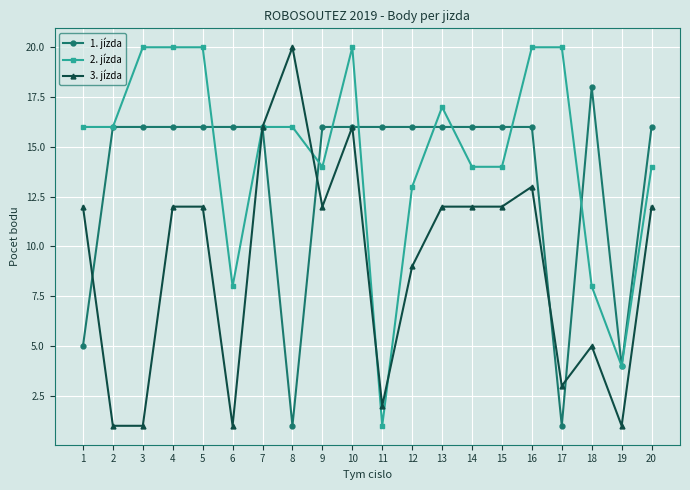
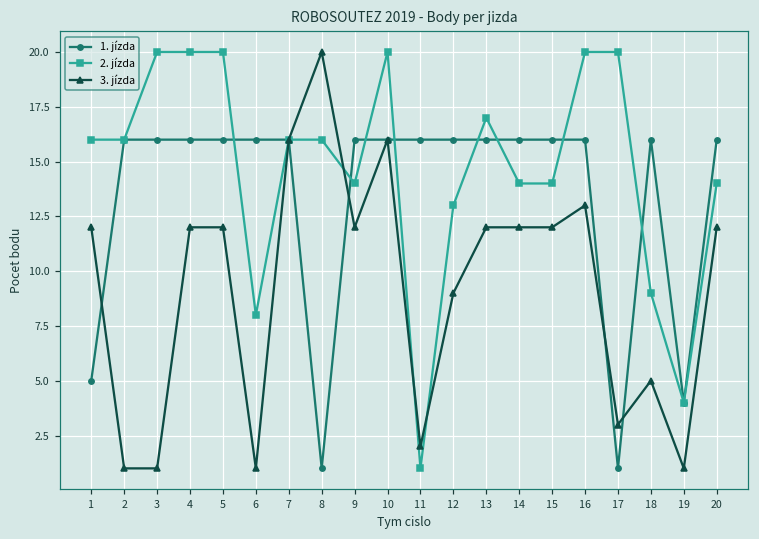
  {
    "1. jízda": {
      "1": 5,
      "3": 16,
      "4": 16,
      "5": 16,
      "6": 16,
      "8": 1,
      "9": 16,
      "11": 16,
      "12": 16,
      "13": 16,
      "14": 16,
      "15": 16,
      "16": 16,
      "17": 1,
-     "18": 18,
+     "18": 16,
      "20": 16
    },
    "2. jízda": {
      "1": 16,
      "3": 20,
      "4": 20,
      "5": 20,
      "6": 8,
      "8": 16,
      "9": 14,
      "10": 20,
      "11": 1,
      "12": 13,
      "13": 17,
      "14": 14,
      "15": 14,
      "16": 20,
      "17": 20,
-     "18": 8,
+     "18": 9,
      "20": 14
    },
    "3. jízda": {
      "1": 12,
      "2": 1,
      "3": 1,
      "4": 12,
      "5": 12,
      "6": 1,
      "8": 20,
      "9": 12,
      "11": 2,
      "12": 9,
      "13": 12,
      "14": 12,
      "15": 12,
      "16": 13,
      "17": 3,
      "18": 5,
      "19": 1,
      "20": 12
    }
  }
